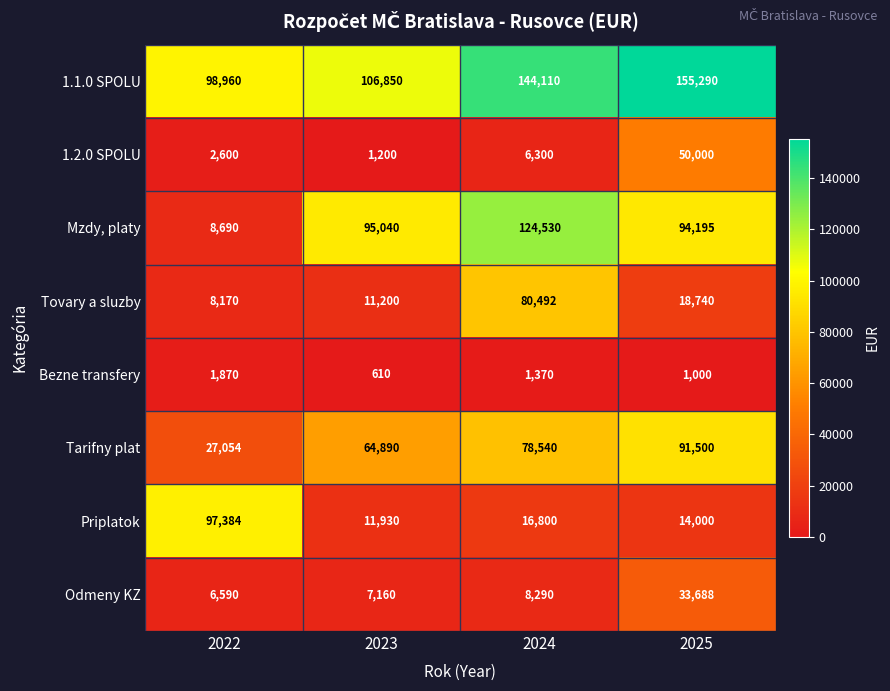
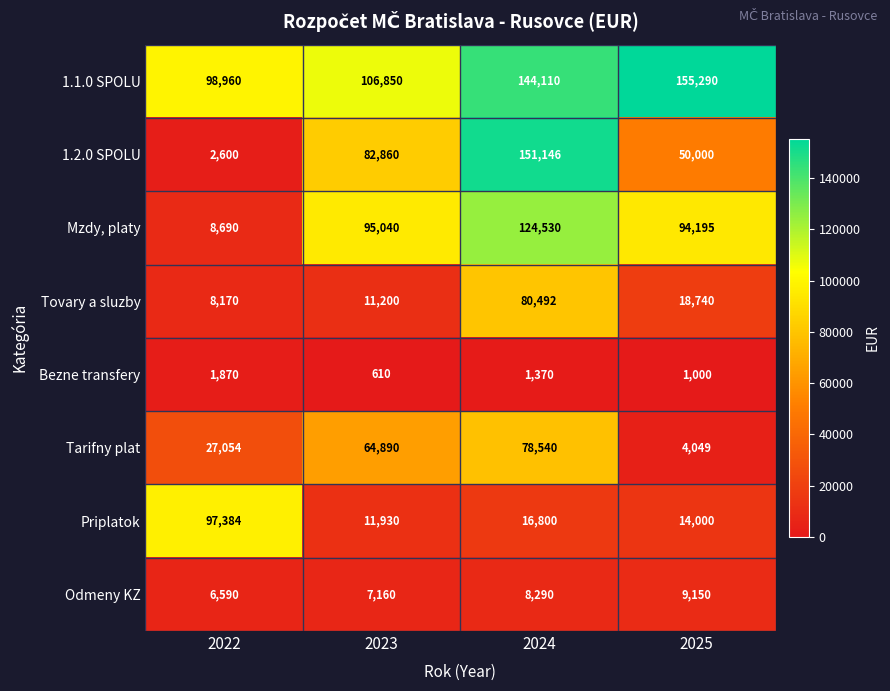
  {
    "1.1.0 SPOLU": {
      "2022": "98,960",
      "2023": "106,850",
      "2024": "144,110",
      "2025": "155,290"
    },
    "1.2.0 SPOLU": {
      "2022": "2,600",
-     "2023": "1,200",
-     "2024": "6,300",
+     "2023": "82,860",
+     "2024": "151,146",
      "2025": "50,000"
    },
    "Mzdy, platy": {
      "2022": "8,690",
      "2023": "95,040",
      "2024": "124,530",
      "2025": "94,195"
    },
    "Tovary a sluzby": {
      "2022": "8,170",
      "2023": "11,200",
      "2024": "80,492",
      "2025": "18,740"
    },
    "Bezne transfery": {
      "2022": "1,870",
      "2023": "610",
      "2024": "1,370",
      "2025": "1,000"
    },
    "Tarifny plat": {
      "2022": "27,054",
      "2023": "64,890",
      "2024": "78,540",
-     "2025": "91,500"
+     "2025": "4,049"
    },
    "Priplatok": {
      "2022": "97,384",
      "2023": "11,930",
      "2024": "16,800",
      "2025": "14,000"
    },
    "Odmeny KZ": {
      "2022": "6,590",
      "2023": "7,160",
      "2024": "8,290",
-     "2025": "33,688"
+     "2025": "9,150"
    }
  }
